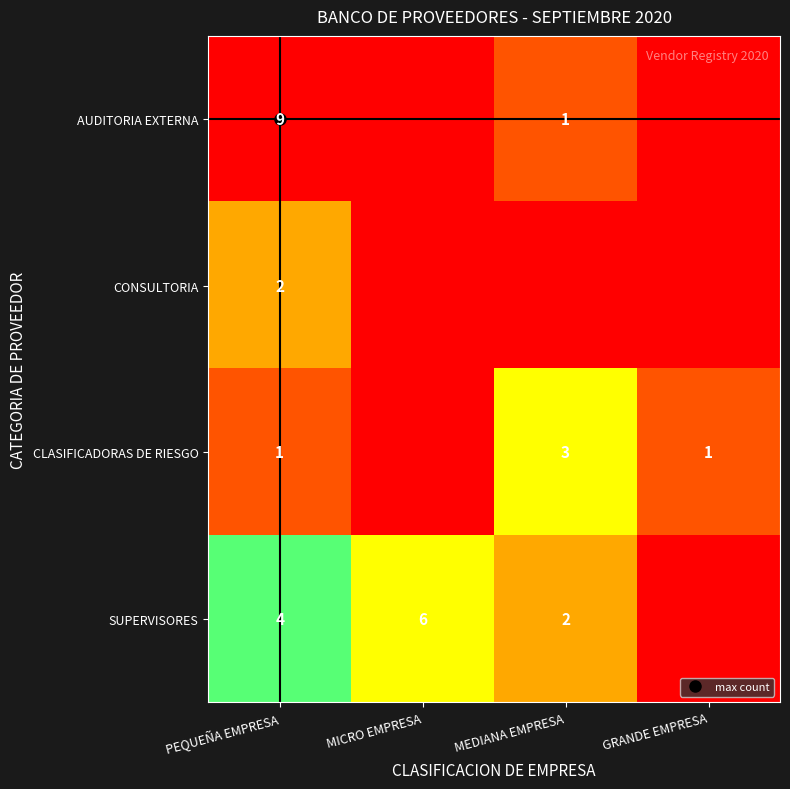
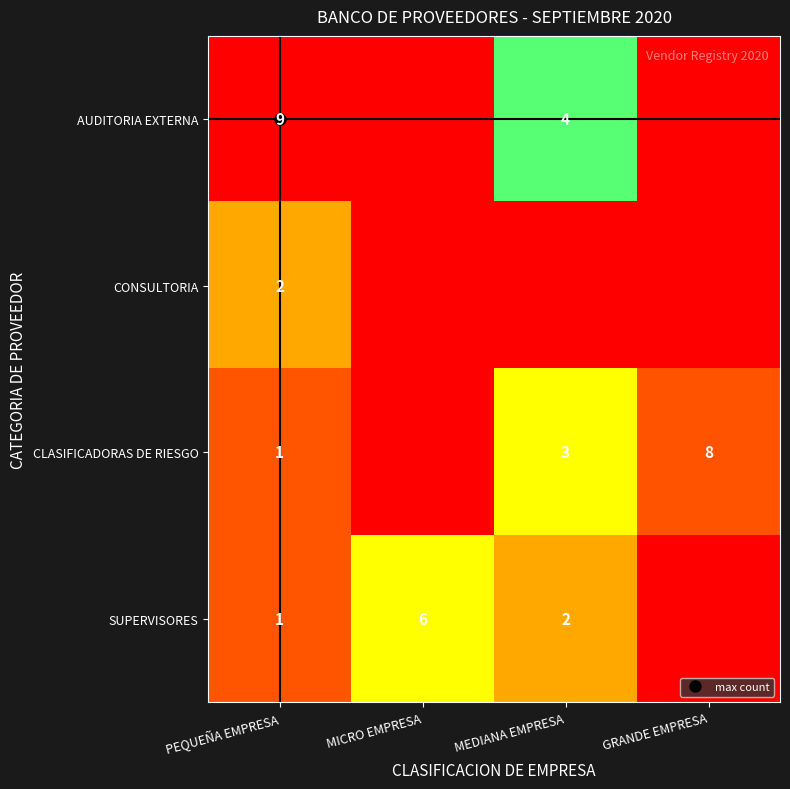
  {
    "AUDITORIA EXTERNA": {
-     "MEDIANA EMPRESA": 1,
+     "MEDIANA EMPRESA": 4,
      "GRANDE EMPRESA": 2020
    },
    "CONSULTORIA": {
      "PEQUEÑA EMPRESA": 2
    },
    "CLASIFICADORAS DE RIESGO": {
      "PEQUEÑA EMPRESA": 1,
      "MEDIANA EMPRESA": 3,
-     "GRANDE EMPRESA": 1
+     "GRANDE EMPRESA": 8
    },
    "SUPERVISORES": {
-     "PEQUEÑA EMPRESA": 4,
+     "PEQUEÑA EMPRESA": 1,
      "MICRO EMPRESA": 6,
      "MEDIANA EMPRESA": 2
    }
  }
